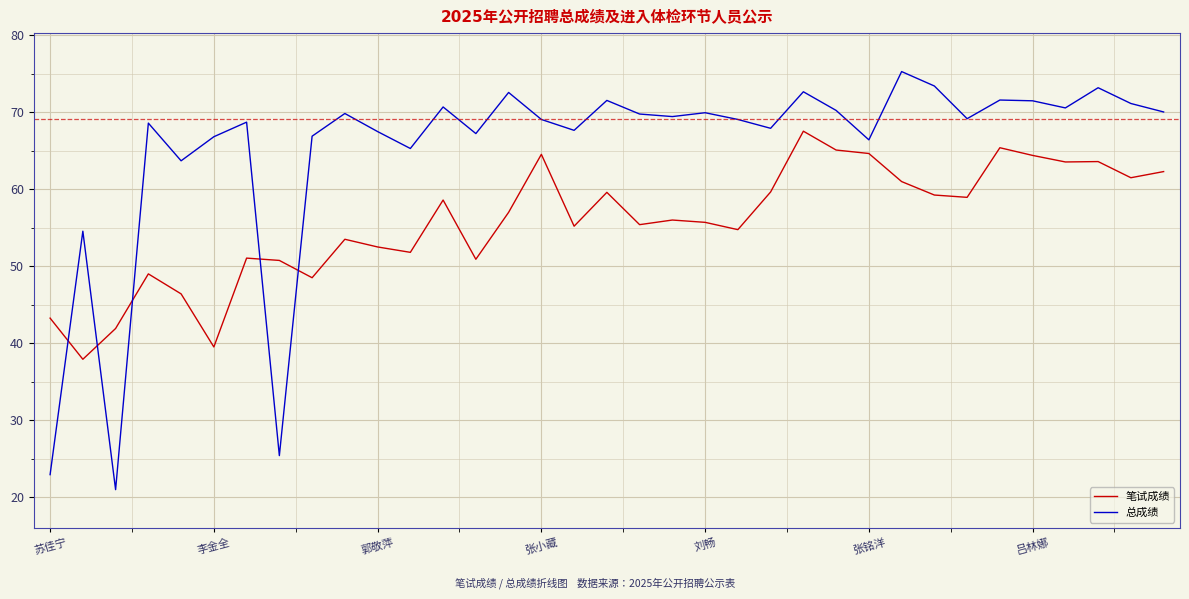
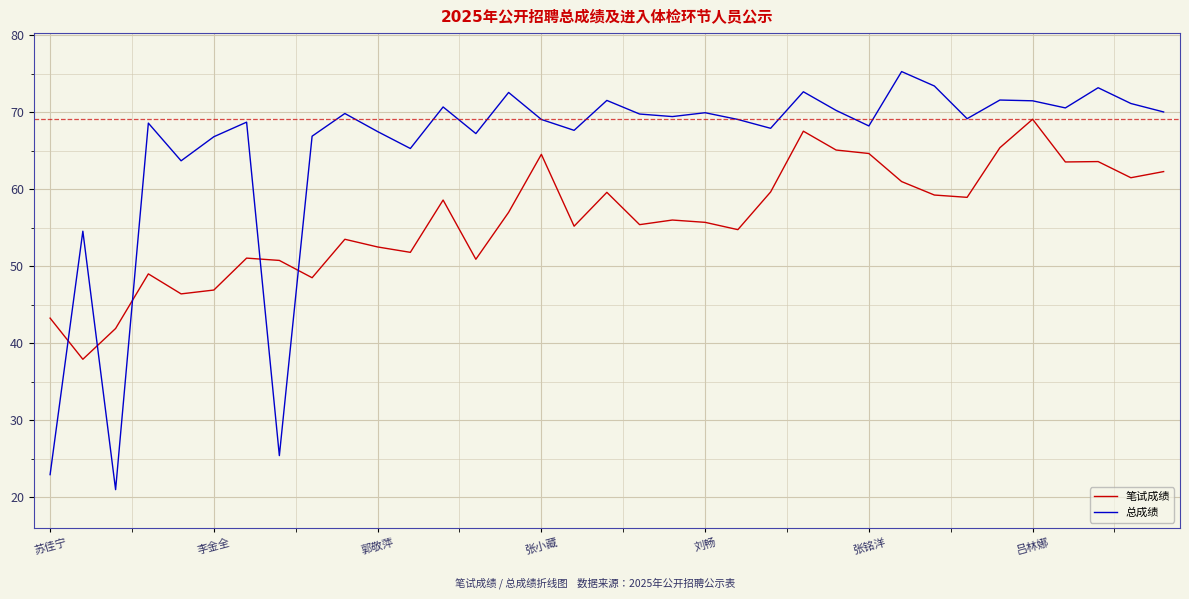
  {
    "笔试成绩": {
      "苏佳宁": 43,
-     "李金全": 40,
+     "李金全": 47,
      "郭敬萍": 53,
      "张小藏": 65,
      "刘畅": 56,
      "张铭洋": 65,
-     "吕林娜": 64
+     "吕林娜": 69
    },
    "总成绩": {
      "苏佳宁": 23,
      "李金全": 67,
      "郭敬萍": 68,
      "张小藏": 69,
      "刘畅": 70,
-     "张铭洋": 66,
+     "张铭洋": 68,
      "吕林娜": 72
    }
  }
